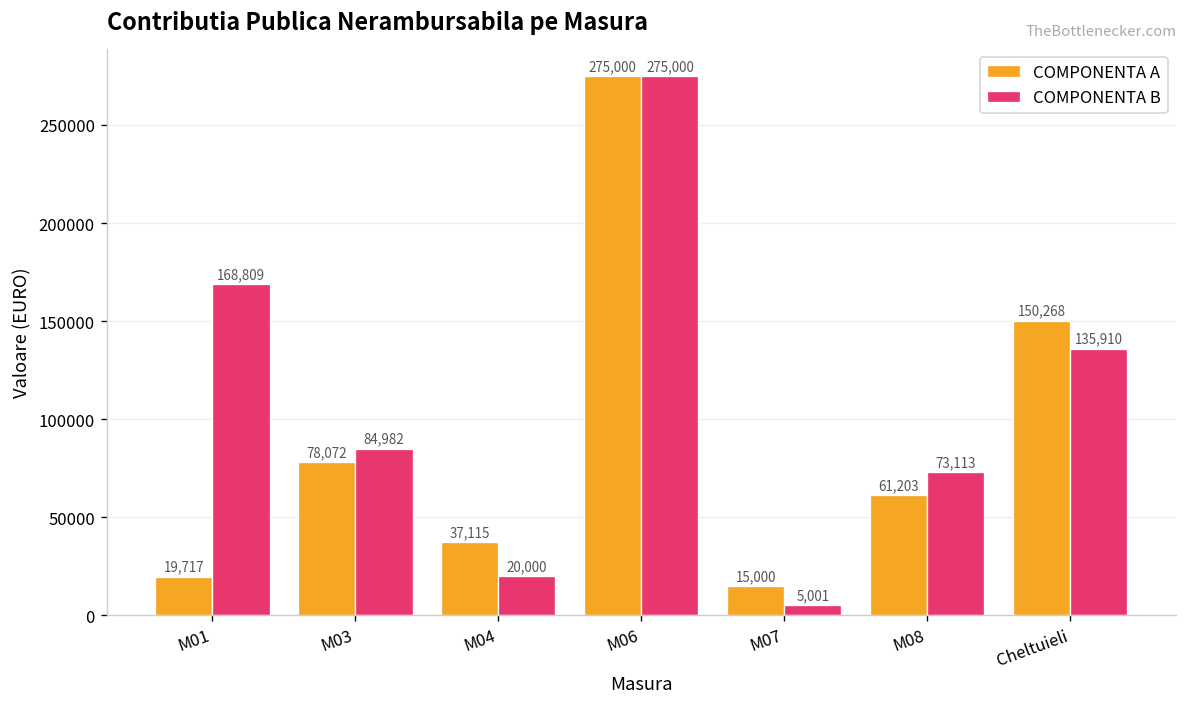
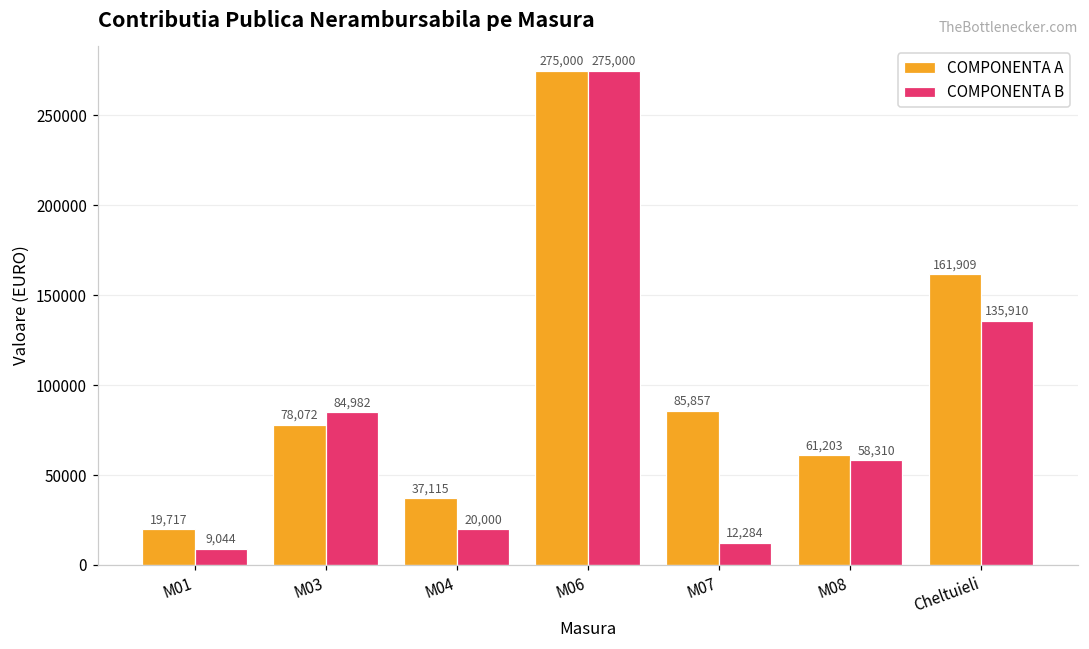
  {
    "COMPONENTA A": {
      "M01": "19,717",
      "M03": "78,072",
      "M04": "37,115",
      "M06": "275,000",
-     "M07": "15,000",
+     "M07": "85,857",
      "M08": "61,203",
-     "Cheltuieli": "150,268"
+     "Cheltuieli": "161,909"
    },
    "COMPONENTA B": {
-     "M01": "168,809",
+     "M01": "9,044",
      "M03": "84,982",
      "M04": "20,000",
      "M06": "275,000",
-     "M07": "5,001",
-     "M08": "73,113",
+     "M07": "12,284",
+     "M08": "58,310",
      "Cheltuieli": "135,910"
    }
  }
